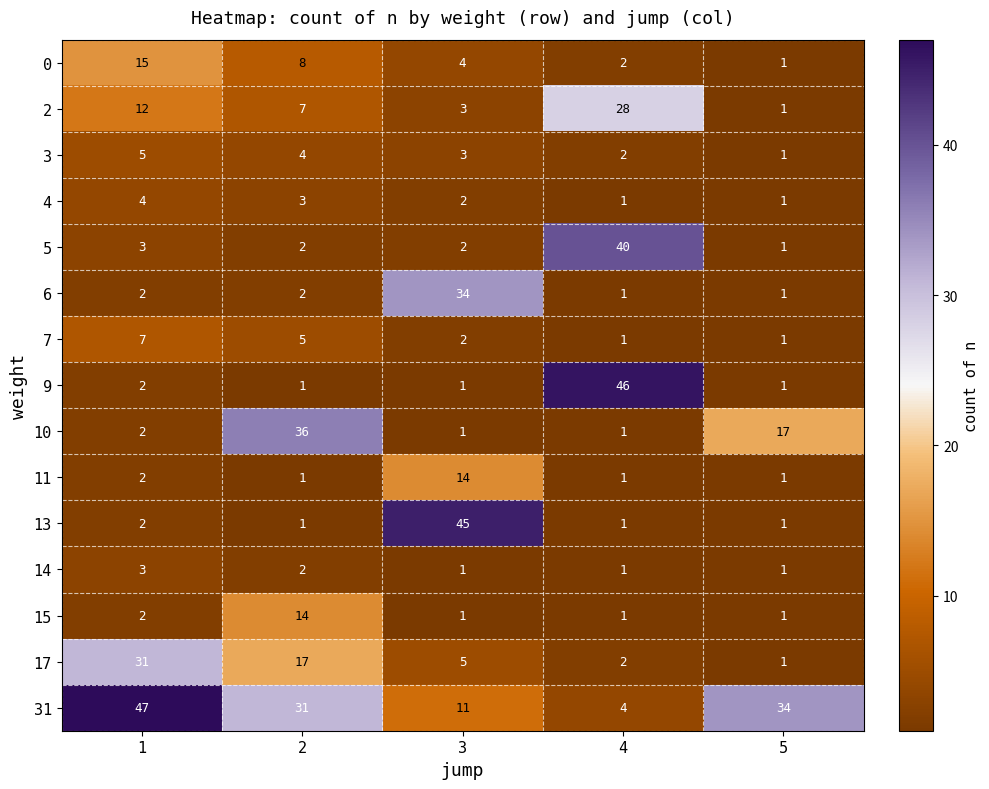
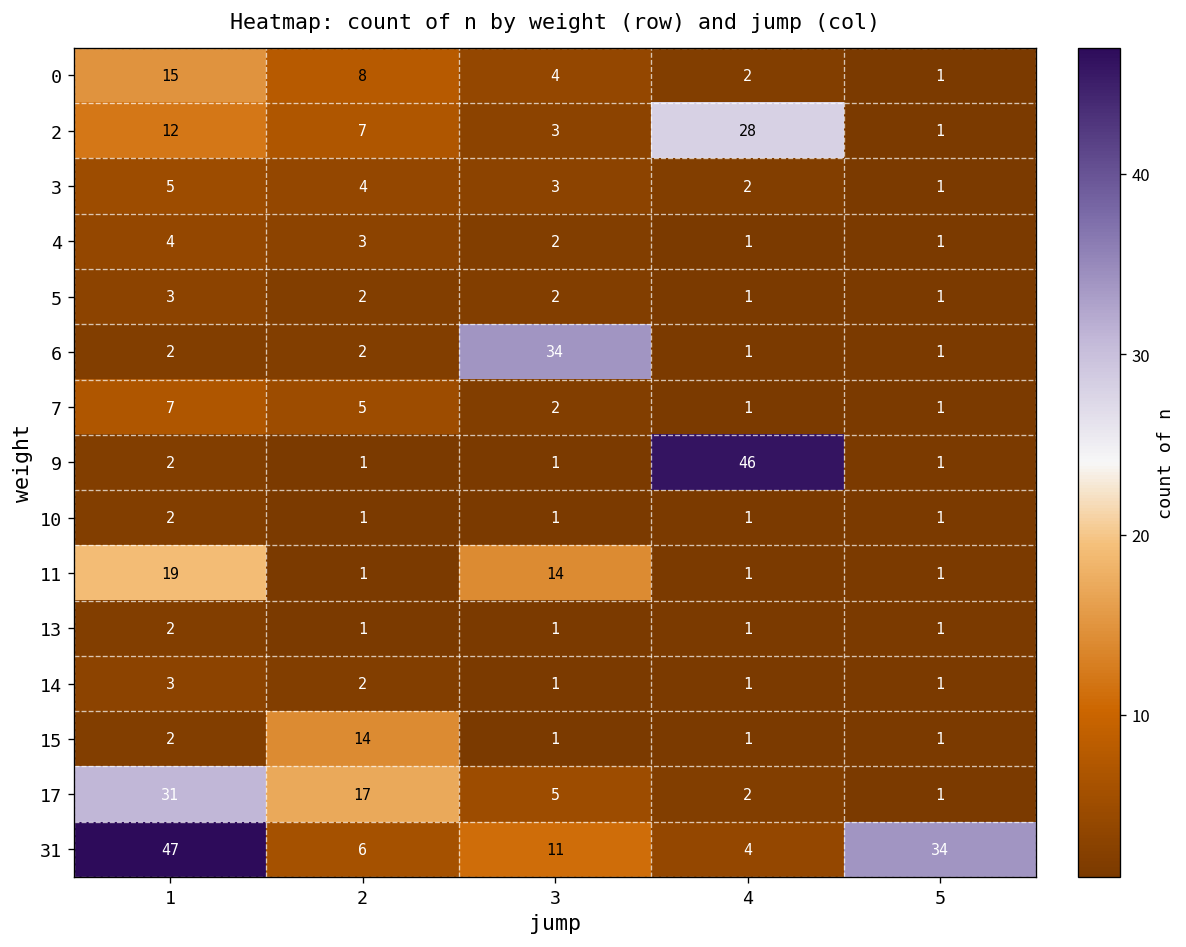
  {
    "0": {
      "1": 15,
      "2": 8,
      "3": 4,
      "4": 2,
      "5": 1
    },
    "2": {
      "1": 12,
      "2": 7,
      "3": 3,
      "4": 28,
      "5": 1
    },
    "3": {
      "1": 5,
      "2": 4,
      "3": 3,
      "4": 2,
      "5": 1
    },
    "4": {
      "1": 4,
      "2": 3,
      "3": 2,
      "4": 1,
      "5": 1
    },
    "5": {
      "1": 3,
      "2": 2,
      "3": 2,
-     "4": 40,
+     "4": 1,
      "5": 1
    },
    "6": {
      "1": 2,
      "2": 2,
      "3": 34,
      "4": 1,
      "5": 1
    },
    "7": {
      "1": 7,
      "2": 5,
      "3": 2,
      "4": 1,
      "5": 1
    },
    "9": {
      "1": 2,
      "2": 1,
      "3": 1,
      "4": 46,
      "5": 1
    },
    "10": {
      "1": 2,
-     "2": 36,
+     "2": 1,
      "3": 1,
      "4": 1,
-     "5": 17
+     "5": 1
    },
    "11": {
-     "1": 2,
+     "1": 19,
      "2": 1,
      "3": 14,
      "4": 1,
      "5": 1
    },
    "13": {
      "1": 2,
      "2": 1,
-     "3": 45,
+     "3": 1,
      "4": 1,
      "5": 1
    },
    "14": {
      "1": 3,
      "2": 2,
      "3": 1,
      "4": 1,
      "5": 1
    },
    "15": {
      "1": 2,
      "2": 14,
      "3": 1,
      "4": 1,
      "5": 1
    },
    "17": {
      "1": 31,
      "2": 17,
      "3": 5,
      "4": 2,
      "5": 1
    },
    "31": {
      "1": 47,
-     "2": 31,
+     "2": 6,
      "3": 11,
      "4": 4,
      "5": 34
    }
  }
